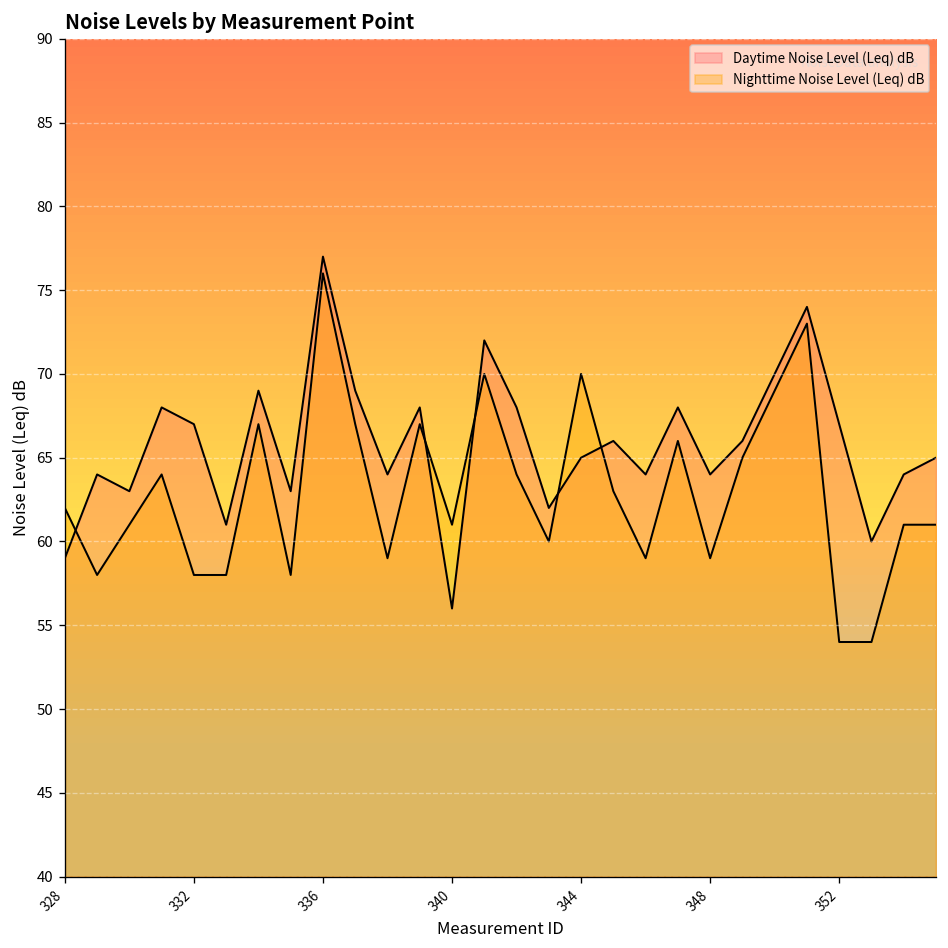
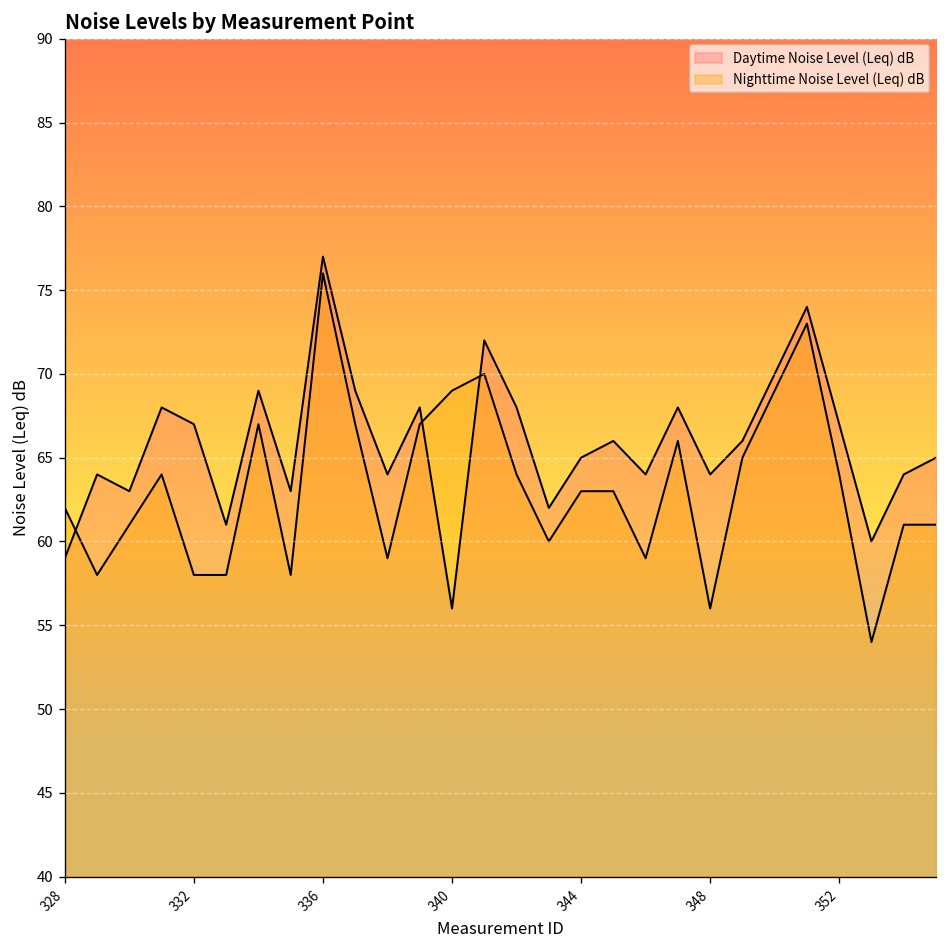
  {
    "Daytime Noise Level (Leq) dB": {
      "328": 59,
      "332": 67,
      "336": 77,
      "340": 56,
      "344": 65,
      "348": 64,
      "352": 67
    },
    "Nighttime Noise Level (Leq) dB": {
      "328": 62,
      "332": 58,
      "336": 76,
-     "340": 61,
-     "344": 70,
-     "348": 59,
-     "352": 54
+     "340": 69,
+     "344": 63,
+     "348": 56,
+     "352": 64
    }
  }
